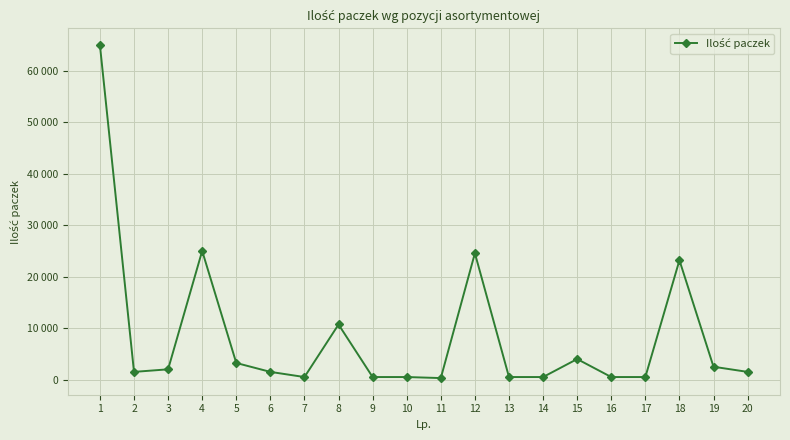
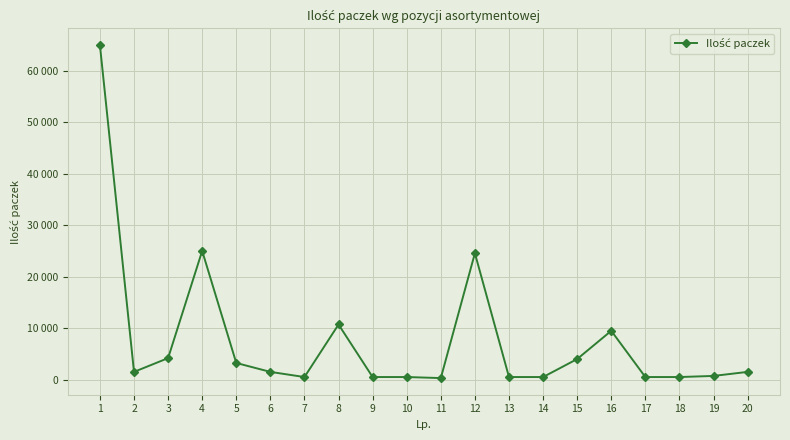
  {
    "1": 65000,
    "2": 2000,
-   "3": 2000,
+   "3": 4000,
    "4": 25000,
    "5": 3000,
    "6": 2000,
    "7": 1000,
    "8": 11000,
    "9": 1000,
    "10": 1000,
    "11": 0,
    "12": 25000,
    "13": 1000,
    "14": 1000,
    "15": 4000,
-   "16": 1000,
+   "16": 9000,
    "17": 1000,
-   "18": 23000,
-   "19": 3000,
+   "18": 1000,
+   "19": 1000,
    "20": 2000
  }
